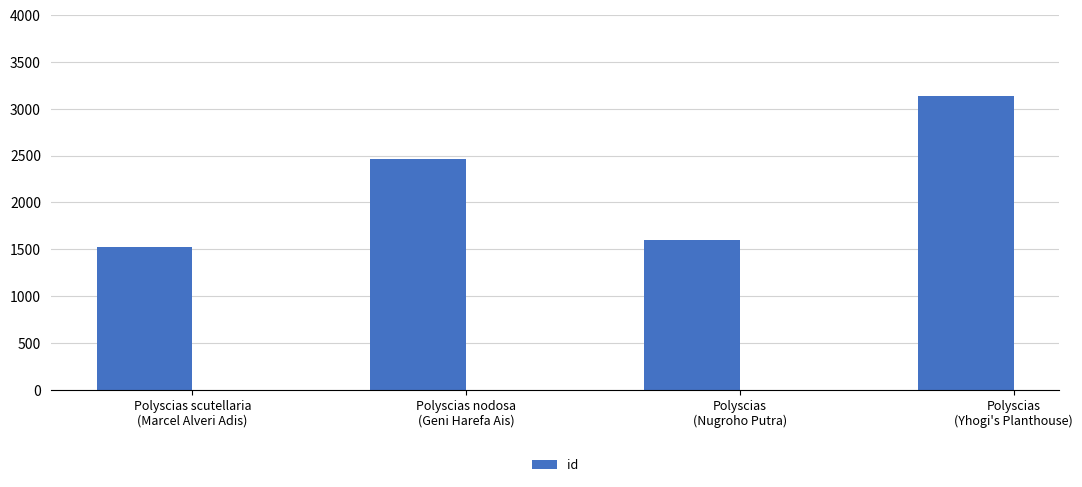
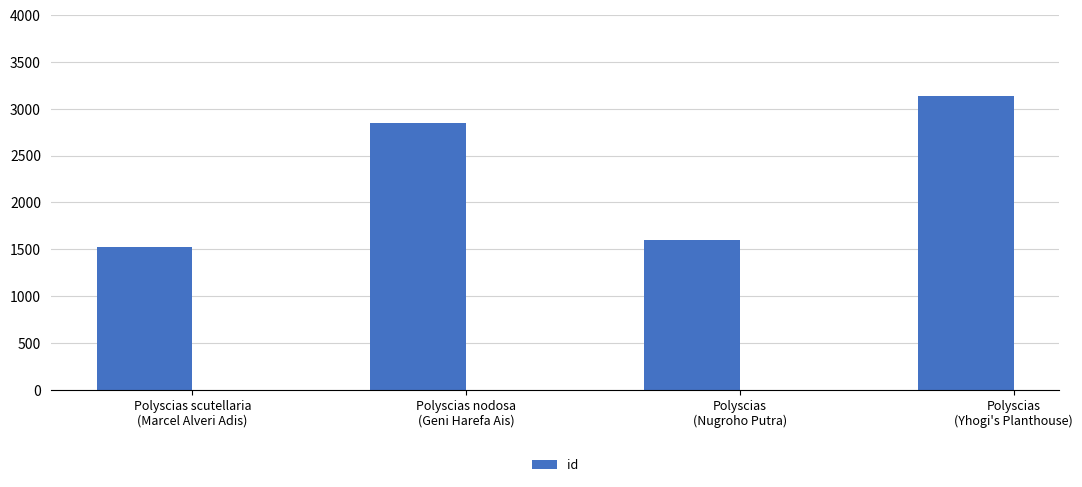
  {
    "Polyscias scutellaria (Marcel Alveri Adis)": 1500,
-   "Polyscias nodosa (Geni Harefa Ais)": 2500,
+   "Polyscias nodosa (Geni Harefa Ais)": 2900,
    "Polyscias (Nugroho Putra)": 1600,
    "Polyscias (Yhogi's Planthouse)": 3100
  }
